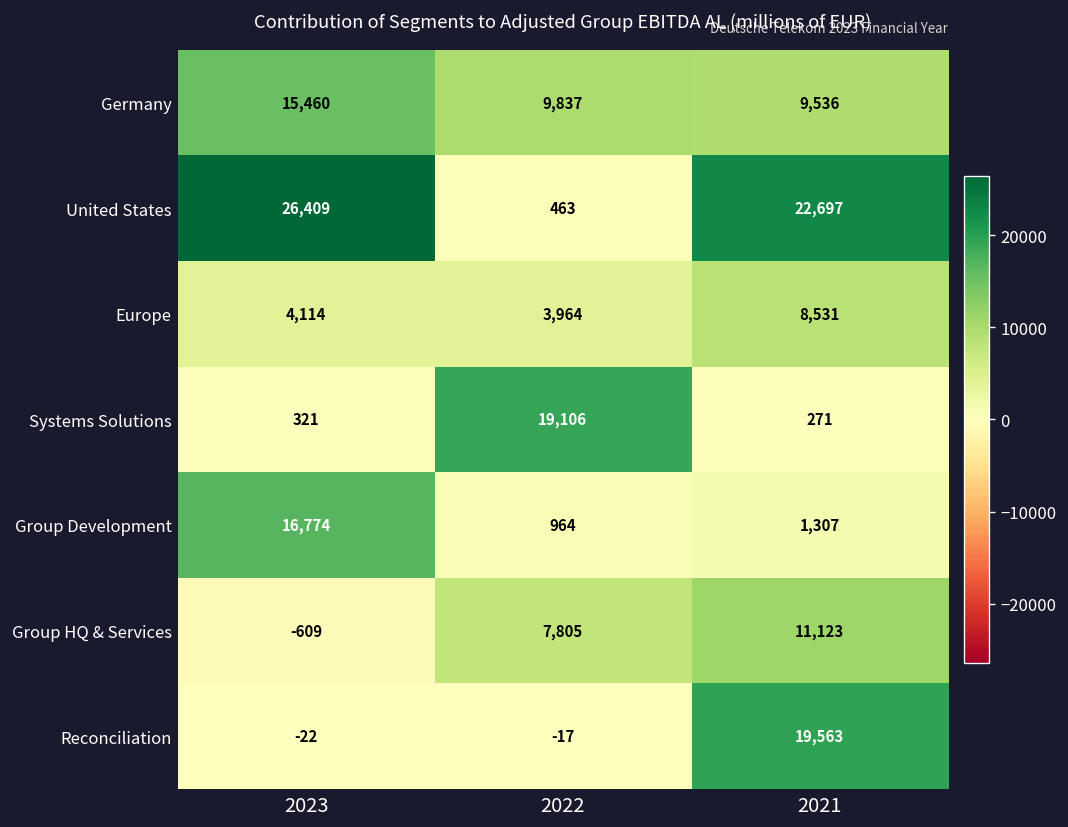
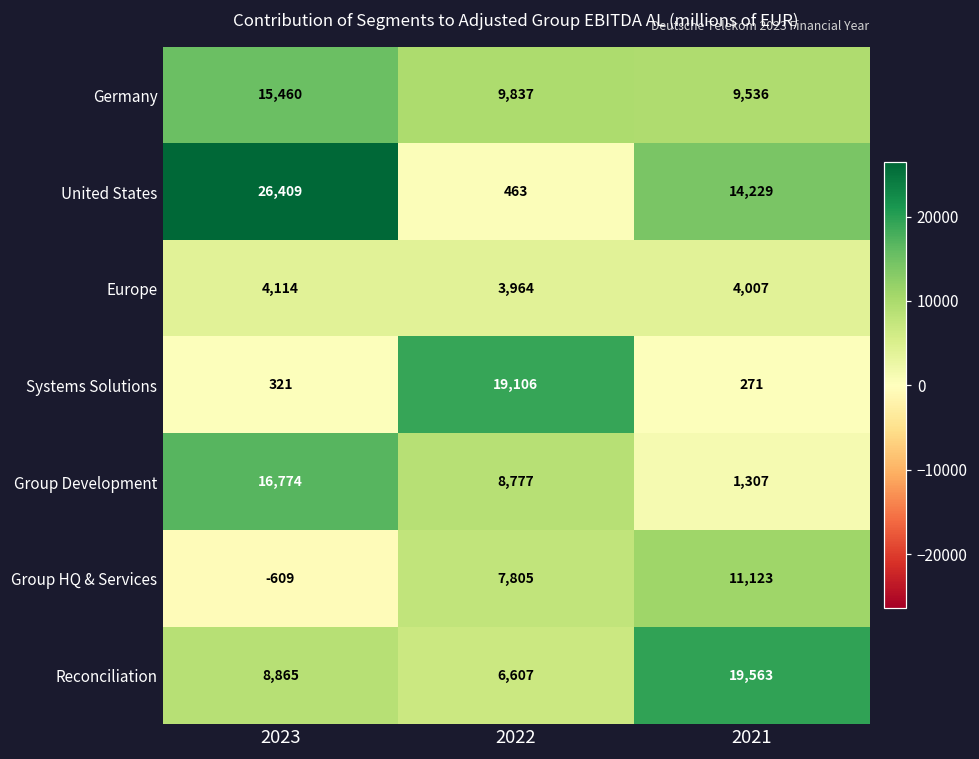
  {
    "Germany": {
      "2023": "15,460",
      "2022": "9,837",
      "2021": "9,536"
    },
    "United States": {
      "2023": "26,409",
      "2022": "463",
-     "2021": "22,697"
+     "2021": "14,229"
    },
    "Europe": {
      "2023": "4,114",
      "2022": "3,964",
-     "2021": "8,531"
+     "2021": "4,007"
    },
    "Systems Solutions": {
      "2023": "321",
      "2022": "19,106",
      "2021": "271"
    },
    "Group Development": {
      "2023": "16,774",
-     "2022": "964",
+     "2022": "8,777",
      "2021": "1,307"
    },
    "Group HQ & Services": {
      "2023": "-609",
      "2022": "7,805",
      "2021": "11,123"
    },
    "Reconciliation": {
-     "2023": "-22",
-     "2022": "-17",
+     "2023": "8,865",
+     "2022": "6,607",
      "2021": "19,563"
    }
  }
